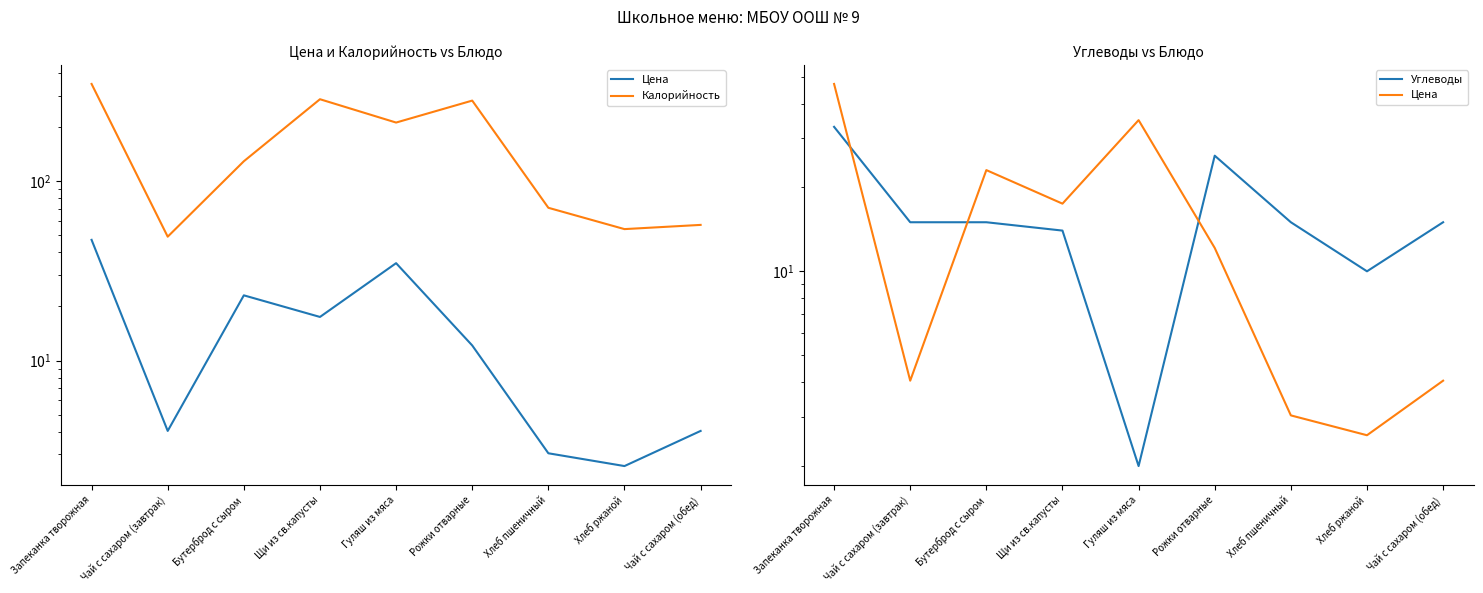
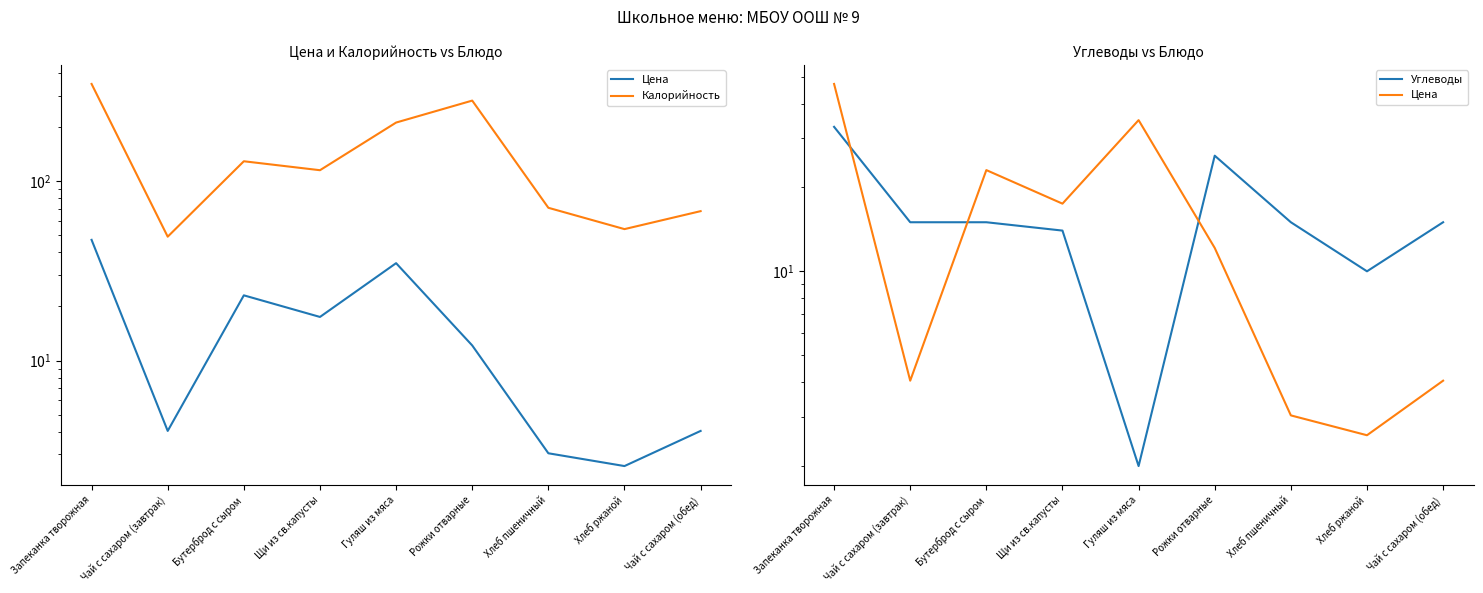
  {
    "Цена и Калорийность vs Блюдо": {
      "Калорийность": {
        "Запеканка творожная": 350,
        "Чай с сахаром (завтрак)": 49,
        "Бутерброд с сыром": 130,
-       "Щи из св.капусты": 290,
+       "Щи из св.капусты": 120,
        "Гуляш из мяса": 210,
        "Рожки отварные": 280,
        "Хлеб пшеничный": 71,
        "Хлеб ржаной": 54,
-       "Чай с сахаром (обед)": 57
+       "Чай с сахаром (обед)": 68
      }
    }
  }
